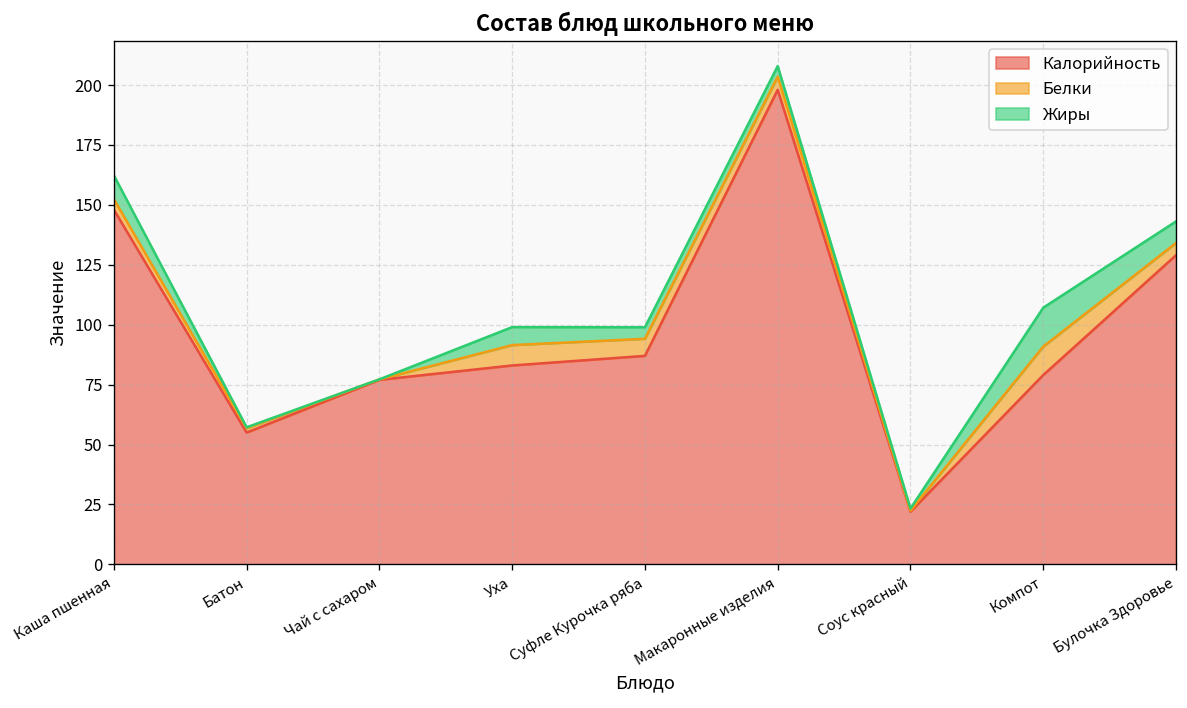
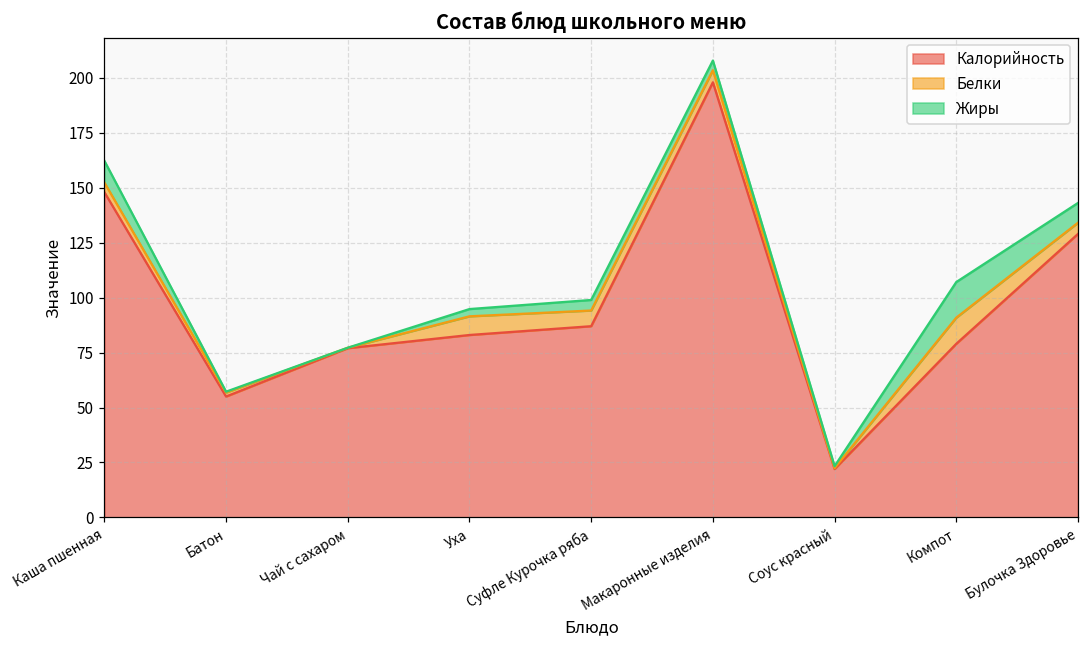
  {
    "Калорийность": {
      "Каша пшенная": 148,
      "Батон": 55,
      "Уха": 83,
      "Суфле Курочка ряба": 87,
      "Макаронные изделия": 198,
      "Компот": 79,
      "Булочка Здоровье": 129
    },
    "Белки": {
      "Каша пшенная": 4,
      "Уха": 9,
      "Суфле Курочка ряба": 7,
      "Макаронные изделия": 6,
      "Компот": 12,
      "Булочка Здоровье": 5
    },
    "Жиры": {
      "Каша пшенная": 10,
-     "Уха": 8,
+     "Уха": 3,
      "Суфле Курочка ряба": 5,
      "Макаронные изделия": 4,
      "Компот": 16,
      "Булочка Здоровье": 9
    }
  }
